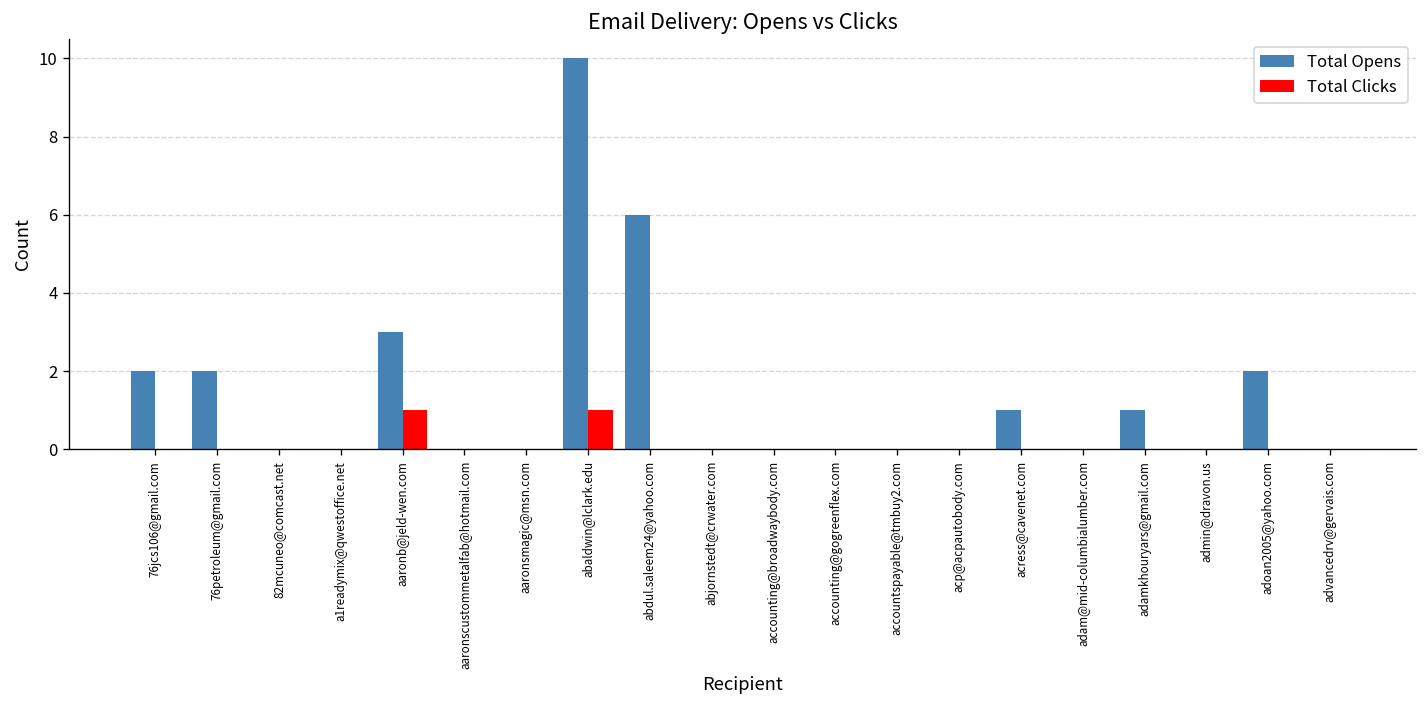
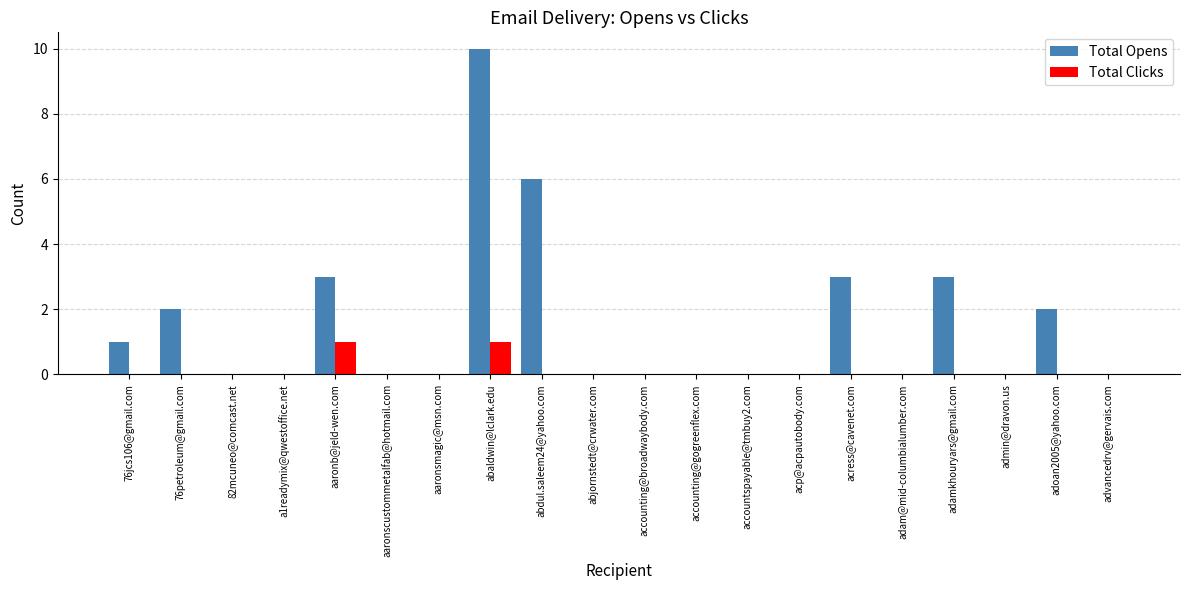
  {
    "Total Opens": {
-     "76jcs106@gmail.com": 2,
+     "76jcs106@gmail.com": 1,
      "76petroleum@gmail.com": 2,
      "82mcuneo@comcast.net": 0,
      "a1readymix@qwestoffice.net": 0,
      "aaronb@jeld-wen.com": 3,
      "aaronscustommetalfab@hotmail.com": 0,
      "aaronsmagic@msn.com": 0,
      "abaldwin@lclark.edu": 10,
      "abdul.saleem24@yahoo.com": 6,
      "abjornstedt@crwater.com": 0,
      "accounting@broadwaybody.com": 0,
      "accounting@gogreenflex.com": 0,
      "accountspayable@tmbuy2.com": 0,
      "acp@acpautobody.com": 0,
-     "acress@cavenet.com": 1,
+     "acress@cavenet.com": 3,
      "adam@mid-columbialumber.com": 0,
-     "adamkhouryars@gmail.com": 1,
+     "adamkhouryars@gmail.com": 3,
      "admin@dravon.us": 0,
      "adoan2005@yahoo.com": 2,
      "advancedrv@gervais.com": 0
    },
    "Total Clicks": {
      "76jcs106@gmail.com": 0,
      "76petroleum@gmail.com": 0,
      "82mcuneo@comcast.net": 0,
      "a1readymix@qwestoffice.net": 0,
      "aaronb@jeld-wen.com": 1,
      "aaronscustommetalfab@hotmail.com": 0,
      "aaronsmagic@msn.com": 0,
      "abaldwin@lclark.edu": 1,
      "abdul.saleem24@yahoo.com": 0,
      "abjornstedt@crwater.com": 0,
      "accounting@broadwaybody.com": 0,
      "accounting@gogreenflex.com": 0,
      "accountspayable@tmbuy2.com": 0,
      "acp@acpautobody.com": 0,
      "acress@cavenet.com": 0,
      "adam@mid-columbialumber.com": 0,
      "adamkhouryars@gmail.com": 0,
      "admin@dravon.us": 0,
      "adoan2005@yahoo.com": 0,
      "advancedrv@gervais.com": 0
    }
  }
